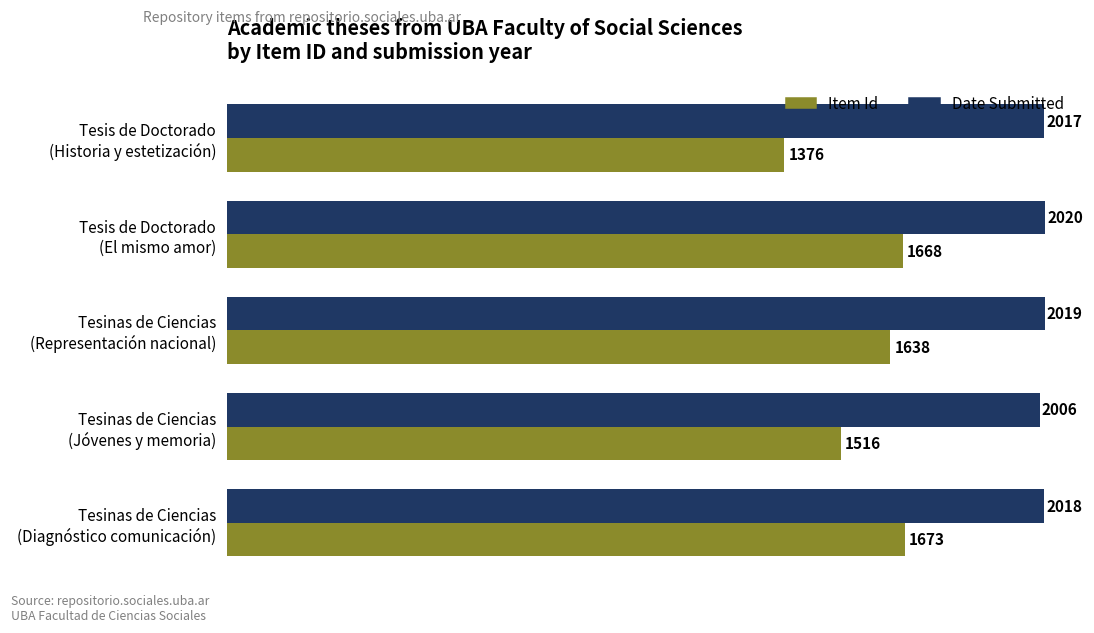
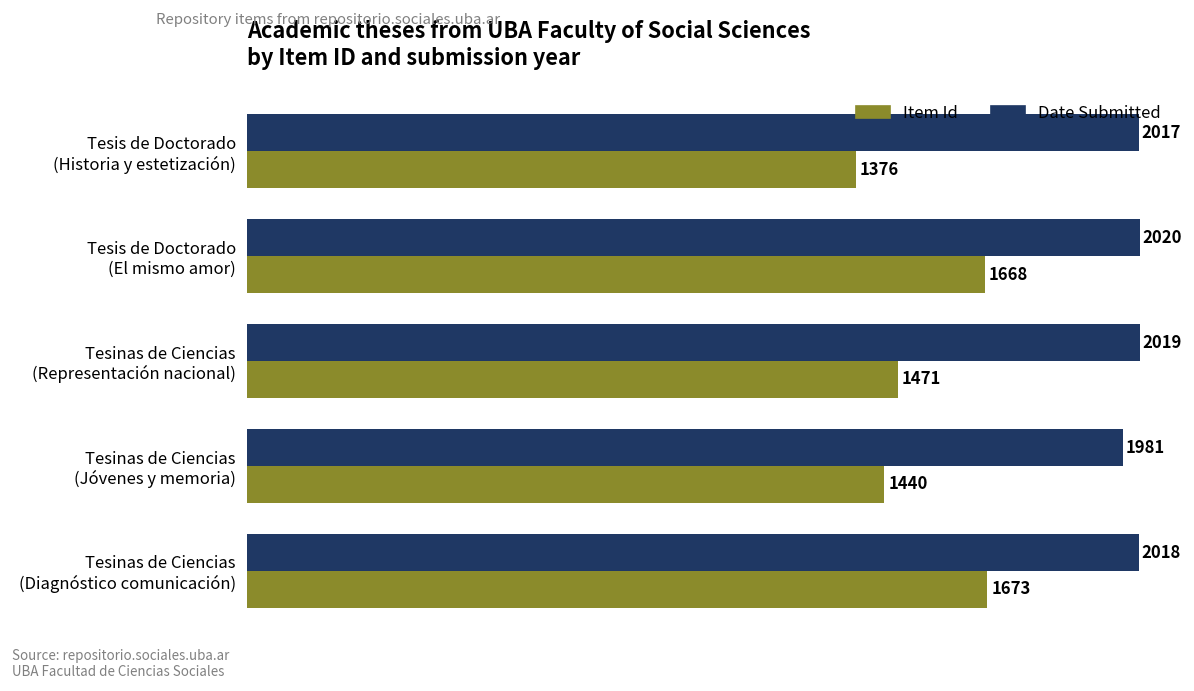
  {
    "Item Id": {
      "Tesis de Doctorado (Historia y estetización)": 1376,
      "Tesis de Doctorado (El mismo amor)": 1668,
-     "Tesinas de Ciencias (Representación nacional)": 1638,
-     "Tesinas de Ciencias (Jóvenes y memoria)": 1516,
+     "Tesinas de Ciencias (Representación nacional)": 1471,
+     "Tesinas de Ciencias (Jóvenes y memoria)": 1440,
      "Tesinas de Ciencias (Diagnóstico comunicación)": 1673
    },
    "Date Submitted": {
      "Tesis de Doctorado (Historia y estetización)": 2017,
      "Tesis de Doctorado (El mismo amor)": 2020,
      "Tesinas de Ciencias (Representación nacional)": 2019,
-     "Tesinas de Ciencias (Jóvenes y memoria)": 2006,
+     "Tesinas de Ciencias (Jóvenes y memoria)": 1981,
      "Tesinas de Ciencias (Diagnóstico comunicación)": 2018
    }
  }
